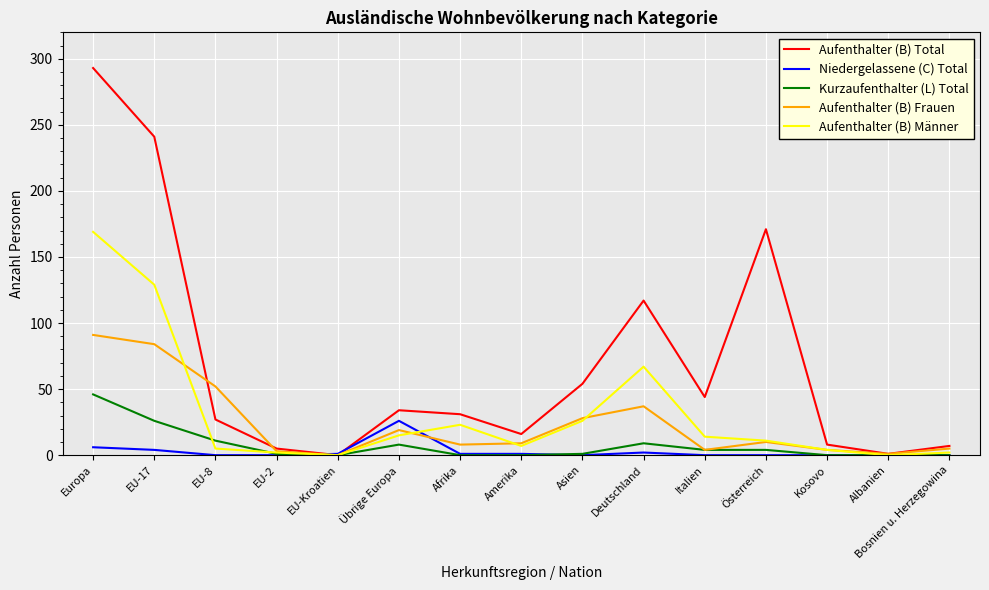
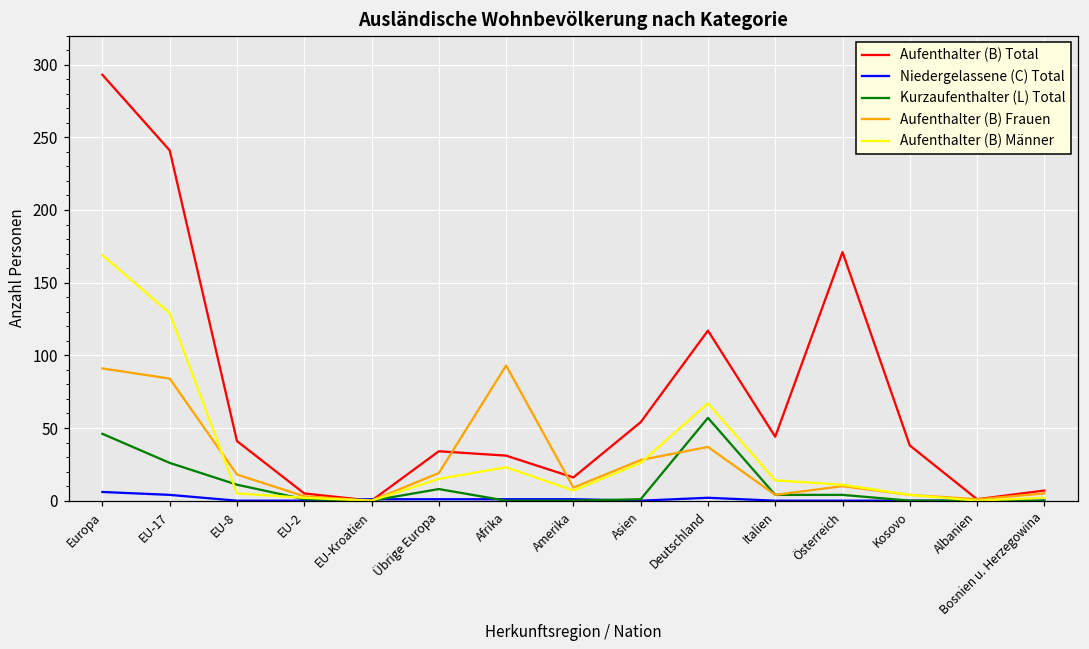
  {
    "Aufenthalter (B) Total": {
      "Europa": 293,
      "EU-17": 241,
-     "EU-8": 27,
+     "EU-8": 41,
      "EU-2": 5,
      "Übrige Europa": 34,
      "Afrika": 31,
      "Amerika": 16,
      "Asien": 54,
      "Deutschland": 117,
      "Italien": 44,
      "Österreich": 171,
-     "Kosovo": 8,
+     "Kosovo": 38,
      "Bosnien u. Herzegowina": 7
    },
    "Niedergelassene (C) Total": {
      "Europa": 6,
      "EU-17": 4,
      "EU-8": 0,
-     "Übrige Europa": 26,
+     "Übrige Europa": 1,
      "Deutschland": 2,
      "Italien": 0,
      "Österreich": 0
    },
    "Kurzaufenthalter (L) Total": {
      "Europa": 46,
      "EU-17": 26,
      "EU-8": 11,
      "Übrige Europa": 8,
-     "Deutschland": 9,
+     "Deutschland": 57,
      "Österreich": 4
    },
    "Aufenthalter (B) Frauen": {
      "Europa": 91,
      "EU-17": 84,
-     "EU-8": 52,
+     "EU-8": 18,
      "Übrige Europa": 19,
-     "Afrika": 8,
+     "Afrika": 93,
      "Amerika": 9,
      "Asien": 28,
      "Deutschland": 37,
      "Bosnien u. Herzegowina": 5
    },
    "Aufenthalter (B) Männer": {
      "Europa": 169,
      "EU-17": 129,
      "EU-8": 5,
      "Übrige Europa": 15,
      "Afrika": 23,
      "Amerika": 7,
      "Asien": 26,
      "Deutschland": 67,
      "Italien": 14,
      "Bosnien u. Herzegowina": 2
    }
  }
